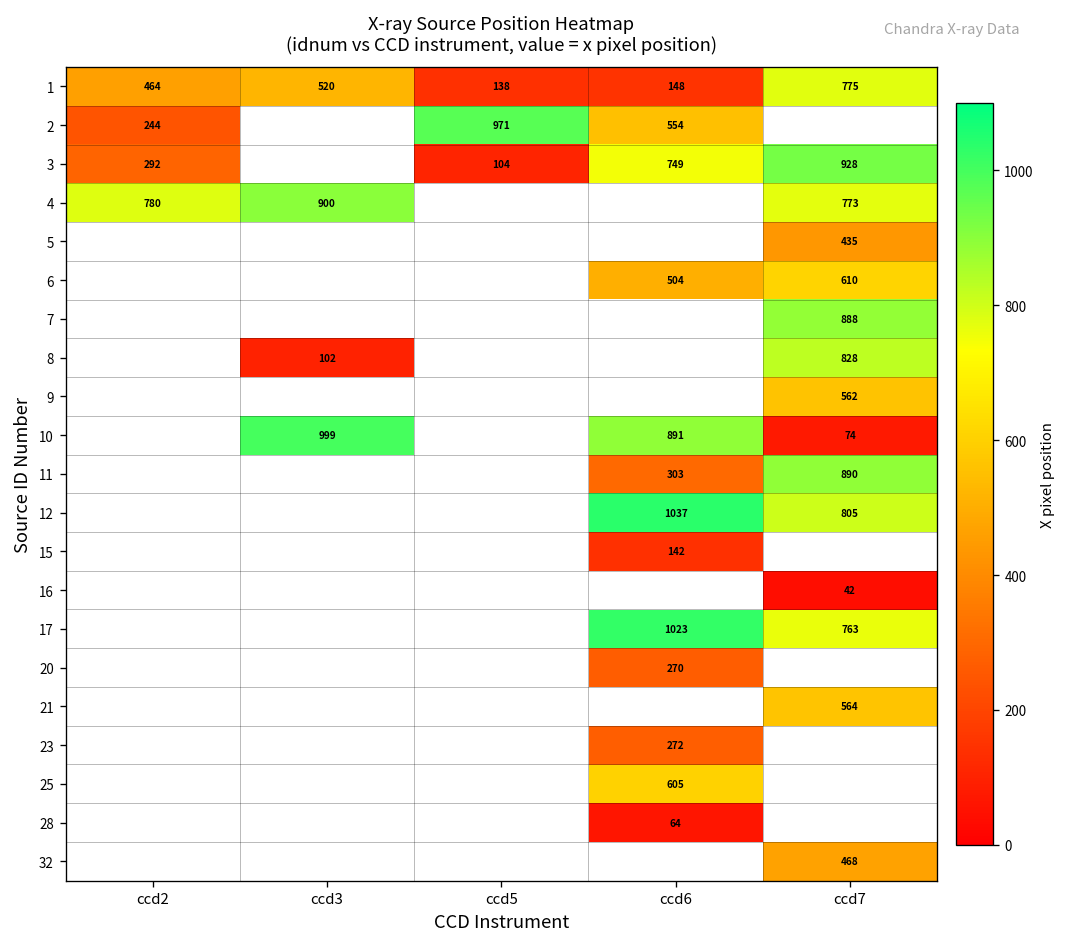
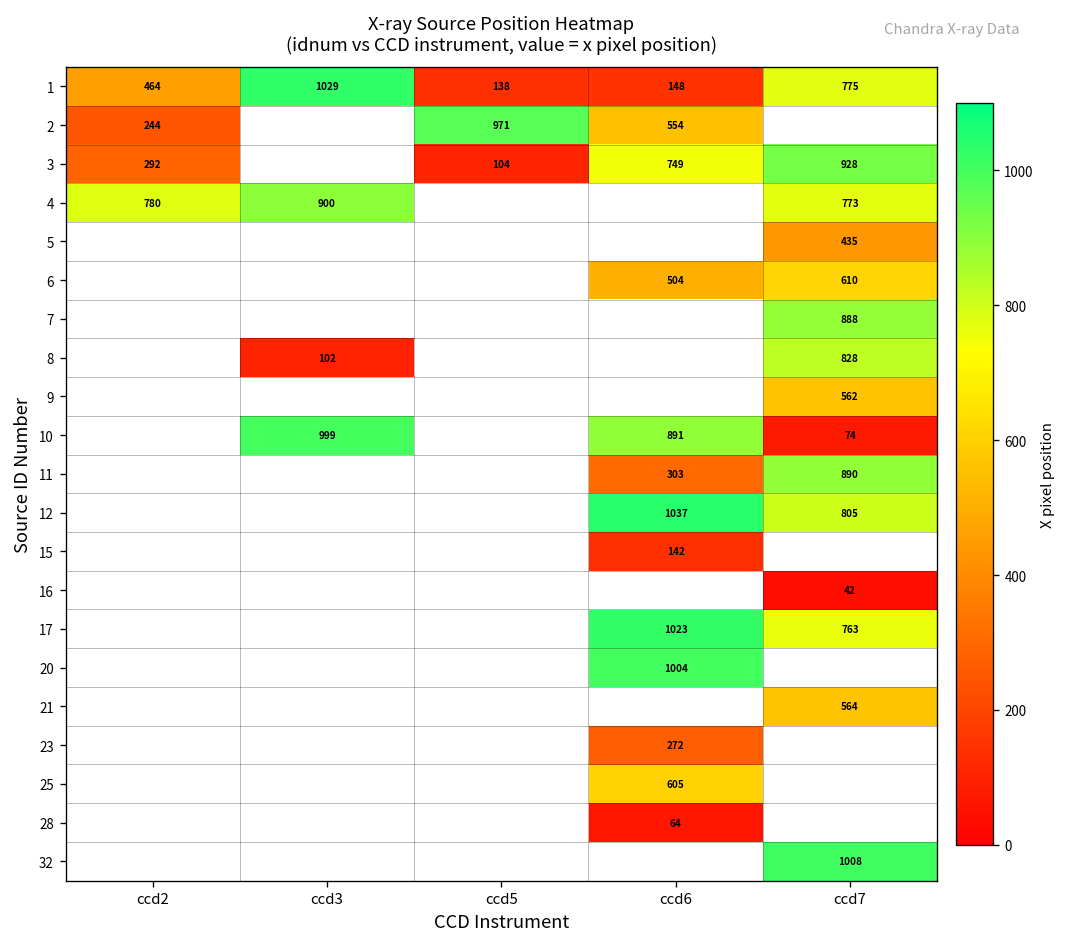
  {
    "1": {
      "ccd2": 464,
-     "ccd3": 520,
+     "ccd3": 1029,
      "ccd5": 138,
      "ccd6": 148,
      "ccd7": 775
    },
    "2": {
      "ccd2": 244,
      "ccd5": 971,
      "ccd6": 554
    },
    "3": {
      "ccd2": 292,
      "ccd5": 104,
      "ccd6": 749,
      "ccd7": 928
    },
    "4": {
      "ccd2": 780,
      "ccd3": 900,
      "ccd7": 773
    },
    "5": {
      "ccd7": 435
    },
    "6": {
      "ccd6": 504,
      "ccd7": 610
    },
    "7": {
      "ccd7": 888
    },
    "8": {
      "ccd3": 102,
      "ccd7": 828
    },
    "9": {
      "ccd7": 562
    },
    "10": {
      "ccd3": 999,
      "ccd6": 891,
      "ccd7": 74
    },
    "11": {
      "ccd6": 303,
      "ccd7": 890
    },
    "12": {
      "ccd6": 1037,
      "ccd7": 805
    },
    "15": {
      "ccd6": 142
    },
    "16": {
      "ccd7": 42
    },
    "17": {
      "ccd6": 1023,
      "ccd7": 763
    },
    "20": {
-     "ccd6": 270
+     "ccd6": 1004
    },
    "21": {
      "ccd7": 564
    },
    "23": {
      "ccd6": 272
    },
    "25": {
      "ccd6": 605
    },
    "28": {
      "ccd6": 64
    },
    "32": {
-     "ccd7": 468
+     "ccd7": 1008
    }
  }
